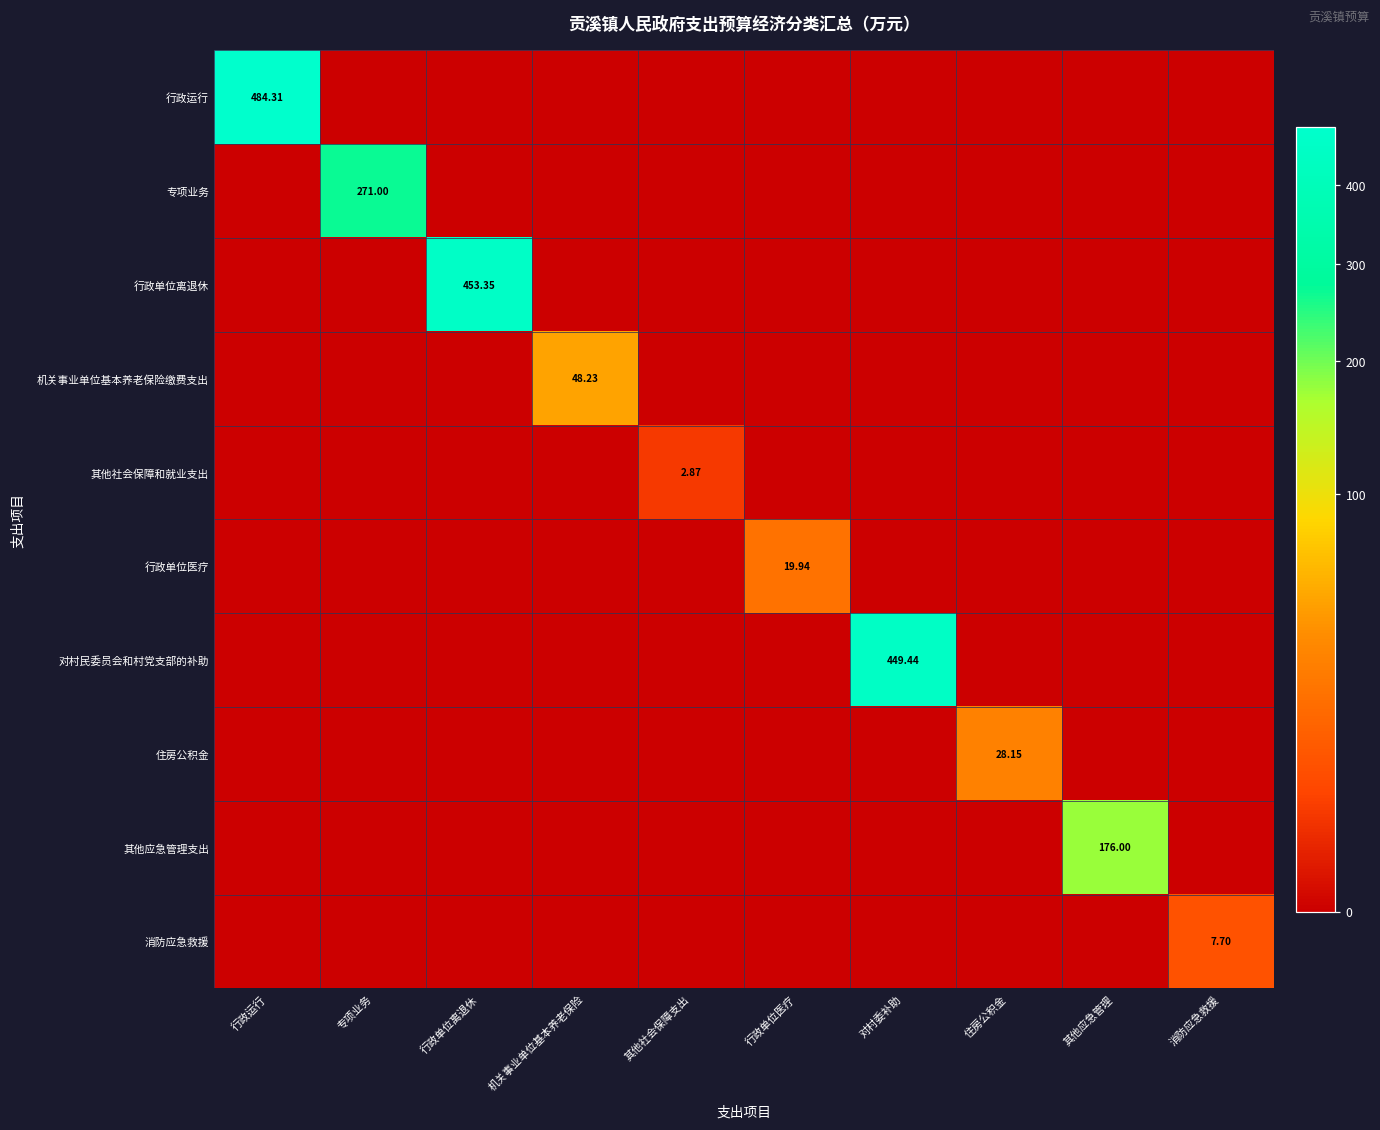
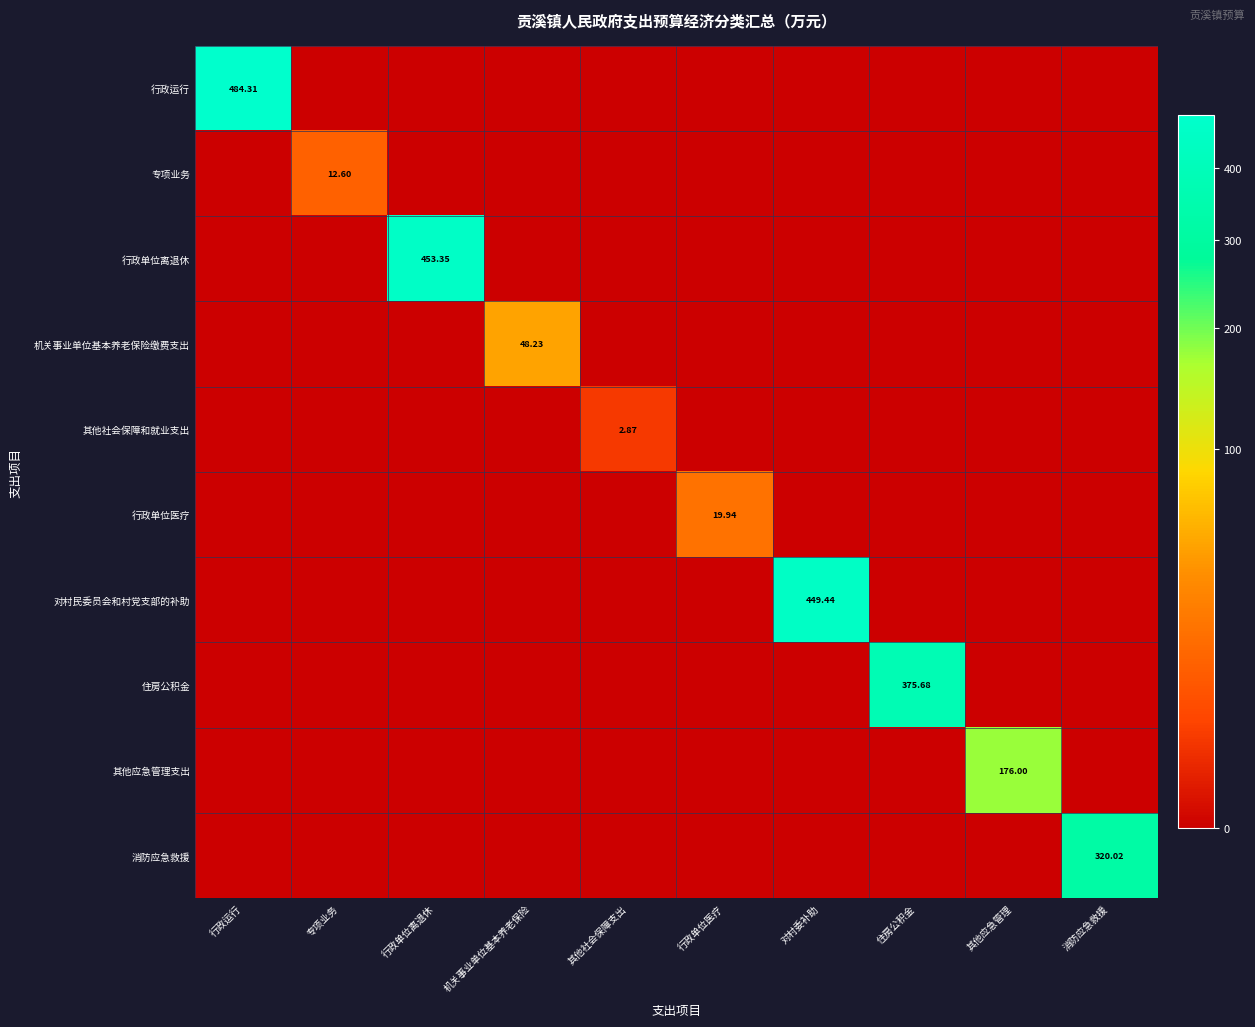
  {
    "行政运行": {
      "行政运行": 484.31
    },
    "专项业务": {
-     "专项业务": 271.00
+     "专项业务": 12.60
    },
    "行政单位离退休": {
      "行政单位离退休": 453.35
    },
    "机关事业单位基本养老保险缴费支出": {
      "机关事业单位基本养老保险": 48.23
    },
    "其他社会保障和就业支出": {
      "其他社会保障支出": 2.87
    },
    "行政单位医疗": {
      "行政单位医疗": 19.94
    },
    "对村民委员会和村党支部的补助": {
      "对村委补助": 449.44
    },
    "住房公积金": {
-     "住房公积金": 28.15
+     "住房公积金": 375.68
    },
    "其他应急管理支出": {
      "其他应急管理": 176.00
    },
    "消防应急救援": {
-     "消防应急救援": 7.70
+     "消防应急救援": 320.02
    }
  }
